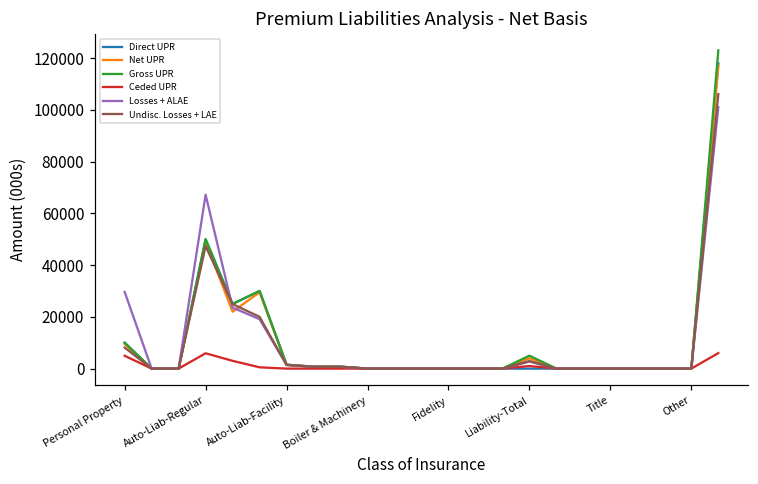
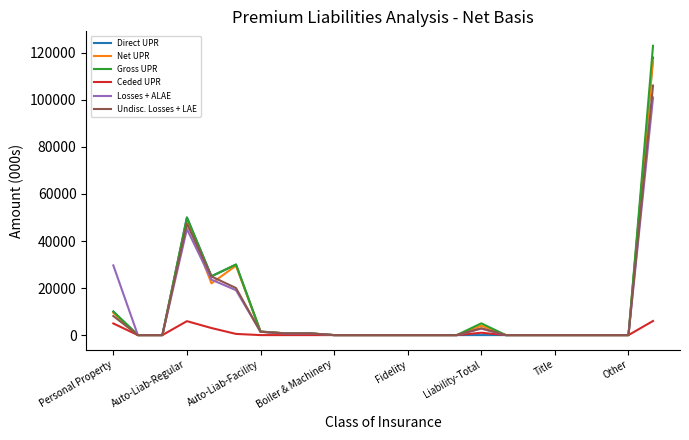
  {
    "Ceded UPR": {
      "Personal Property": 5000,
      "Auto-Liab-Regular": 6000,
      "Auto-Liab-Facility": 0
    },
    "Losses + ALAE": {
      "Personal Property": 30000,
-     "Auto-Liab-Regular": 67000
+     "Auto-Liab-Regular": 45000
    },
    "Undisc. Losses + LAE": {
      "Personal Property": 8000,
      "Auto-Liab-Regular": 47000
    }
  }
